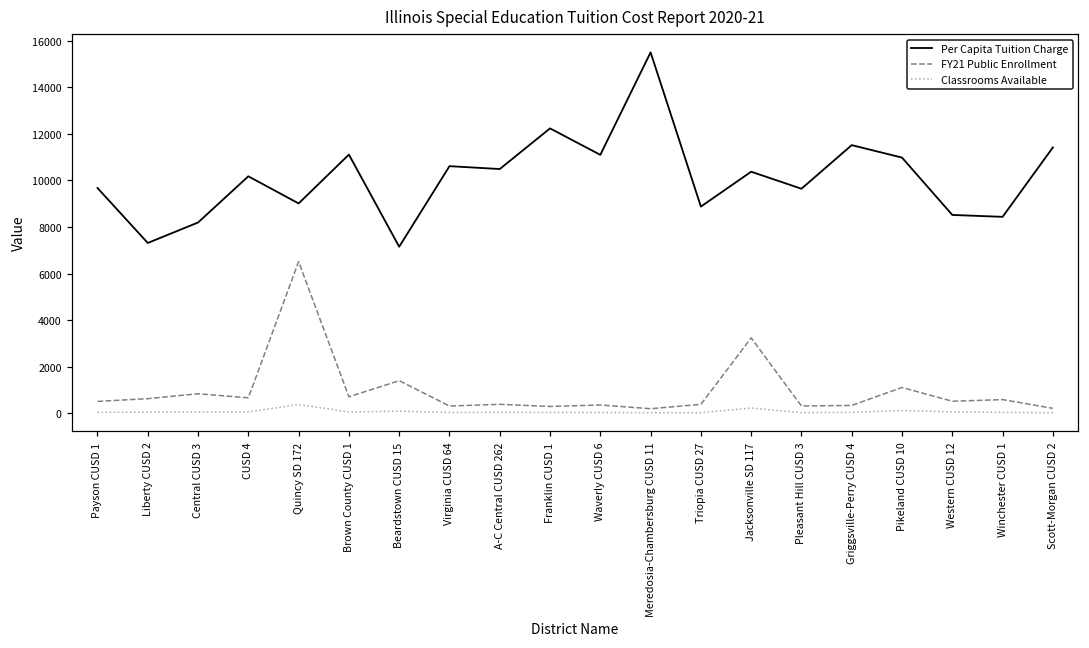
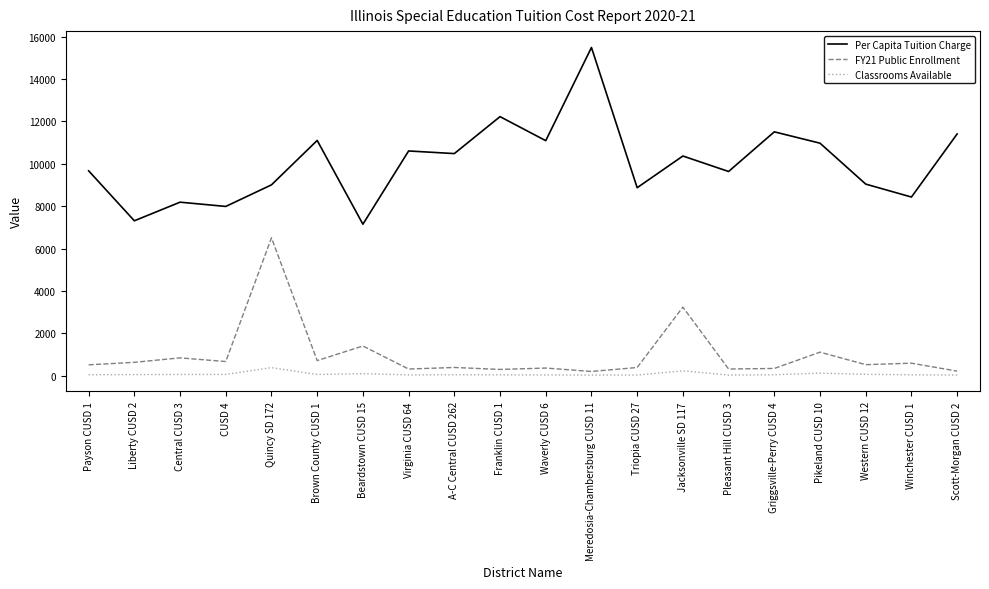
  {
    "Per Capita Tuition Charge": {
      "Payson CUSD 1": 9700,
      "Liberty CUSD 2": 7300,
      "Central CUSD 3": 8200,
-     "CUSD 4": 10200,
+     "CUSD 4": 8000,
      "Quincy SD 172": 9000,
      "Brown County CUSD 1": 11100,
      "Beardstown CUSD 15": 7200,
      "Virginia CUSD 64": 10600,
      "A-C Central CUSD 262": 10500,
      "Franklin CUSD 1": 12200,
      "Waverly CUSD 6": 11100,
      "Meredosia-Chambersburg CUSD 11": 15500,
      "Triopia CUSD 27": 8900,
      "Jacksonville SD 117": 10400,
      "Pleasant Hill CUSD 3": 9600,
      "Griggsville-Perry CUSD 4": 11500,
      "Pikeland CUSD 10": 11000,
-     "Western CUSD 12": 8500,
+     "Western CUSD 12": 9000,
      "Winchester CUSD 1": 8400,
      "Scott-Morgan CUSD 2": 11400
    },
    "FY21 Public Enrollment": {
      "Payson CUSD 1": 500,
      "Liberty CUSD 2": 600,
      "Central CUSD 3": 800,
      "CUSD 4": 700,
      "Quincy SD 172": 6500,
      "Brown County CUSD 1": 700,
      "Beardstown CUSD 15": 1400,
      "Virginia CUSD 64": 300,
      "A-C Central CUSD 262": 400,
      "Franklin CUSD 1": 300,
      "Waverly CUSD 6": 400,
      "Meredosia-Chambersburg CUSD 11": 200,
      "Triopia CUSD 27": 400,
      "Jacksonville SD 117": 3200,
      "Pleasant Hill CUSD 3": 300,
      "Griggsville-Perry CUSD 4": 300,
      "Pikeland CUSD 10": 1100,
      "Western CUSD 12": 500,
      "Winchester CUSD 1": 600,
      "Scott-Morgan CUSD 2": 200
    },
    "Classrooms Available": {
      "Payson CUSD 1": 0,
      "Liberty CUSD 2": 100,
      "Central CUSD 3": 100,
      "CUSD 4": 100,
      "Quincy SD 172": 400,
      "Brown County CUSD 1": 100,
      "Beardstown CUSD 15": 100,
      "Virginia CUSD 64": 0,
      "A-C Central CUSD 262": 0,
      "Franklin CUSD 1": 0,
      "Waverly CUSD 6": 0,
      "Meredosia-Chambersburg CUSD 11": 0,
      "Triopia CUSD 27": 0,
      "Jacksonville SD 117": 200,
      "Pleasant Hill CUSD 3": 0,
      "Griggsville-Perry CUSD 4": 0,
      "Pikeland CUSD 10": 100,
      "Western CUSD 12": 100,
      "Winchester CUSD 1": 0,
      "Scott-Morgan CUSD 2": 0
    }
  }
